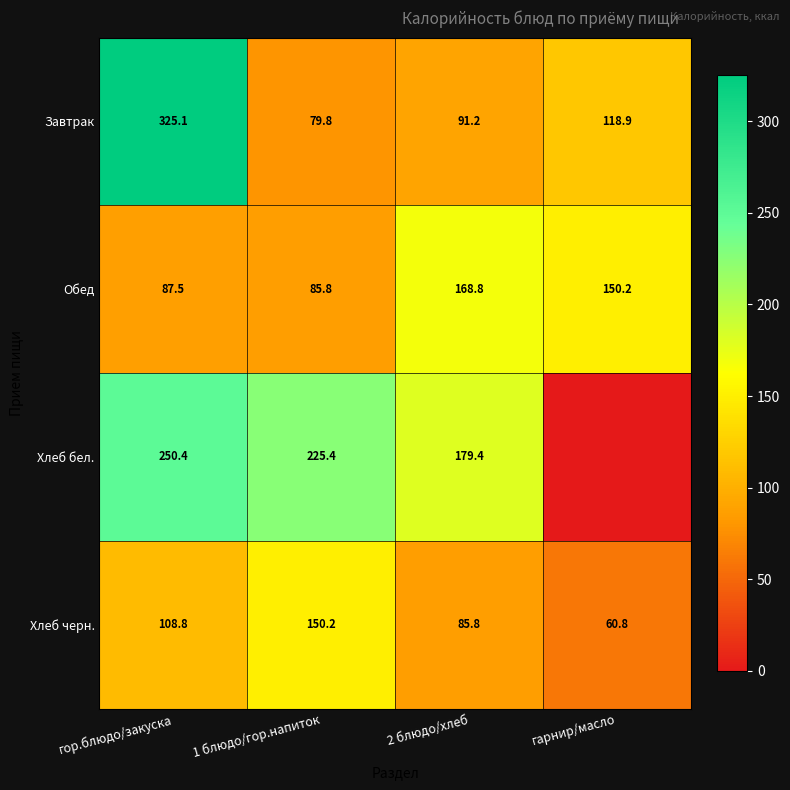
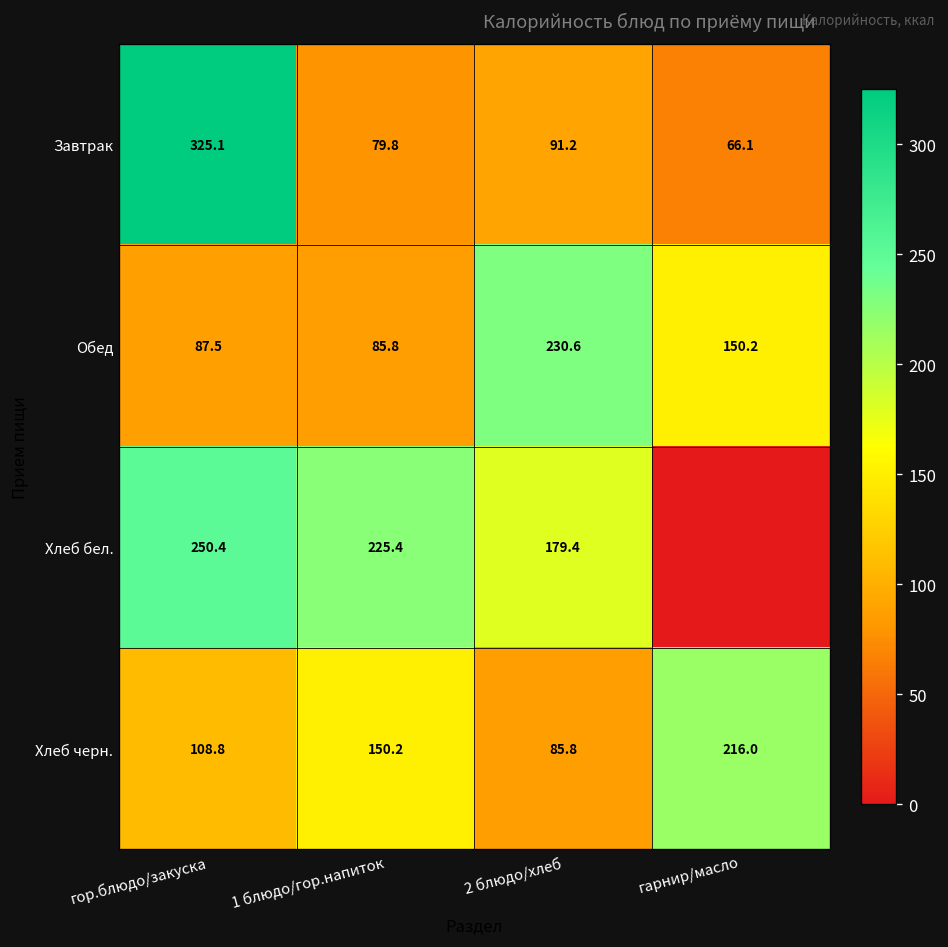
  {
    "Завтрак": {
      "гор.блюдо/закуска": 325.1,
      "1 блюдо/гор.напиток": 79.8,
      "2 блюдо/хлеб": 91.2,
-     "гарнир/масло": 118.9
+     "гарнир/масло": 66.1
    },
    "Обед": {
      "гор.блюдо/закуска": 87.5,
      "1 блюдо/гор.напиток": 85.8,
-     "2 блюдо/хлеб": 168.8,
+     "2 блюдо/хлеб": 230.6,
      "гарнир/масло": 150.2
    },
    "Хлеб бел.": {
      "гор.блюдо/закуска": 250.4,
      "1 блюдо/гор.напиток": 225.4,
      "2 блюдо/хлеб": 179.4
    },
    "Хлеб черн.": {
      "гор.блюдо/закуска": 108.8,
      "1 блюдо/гор.напиток": 150.2,
      "2 блюдо/хлеб": 85.8,
-     "гарнир/масло": 60.8
+     "гарнир/масло": 216.0
    }
  }
